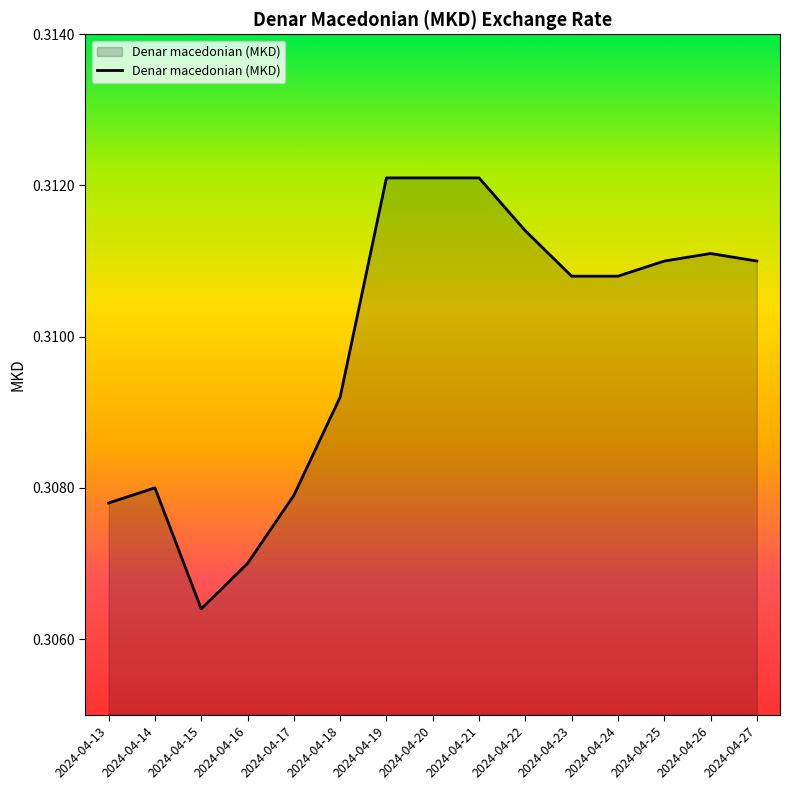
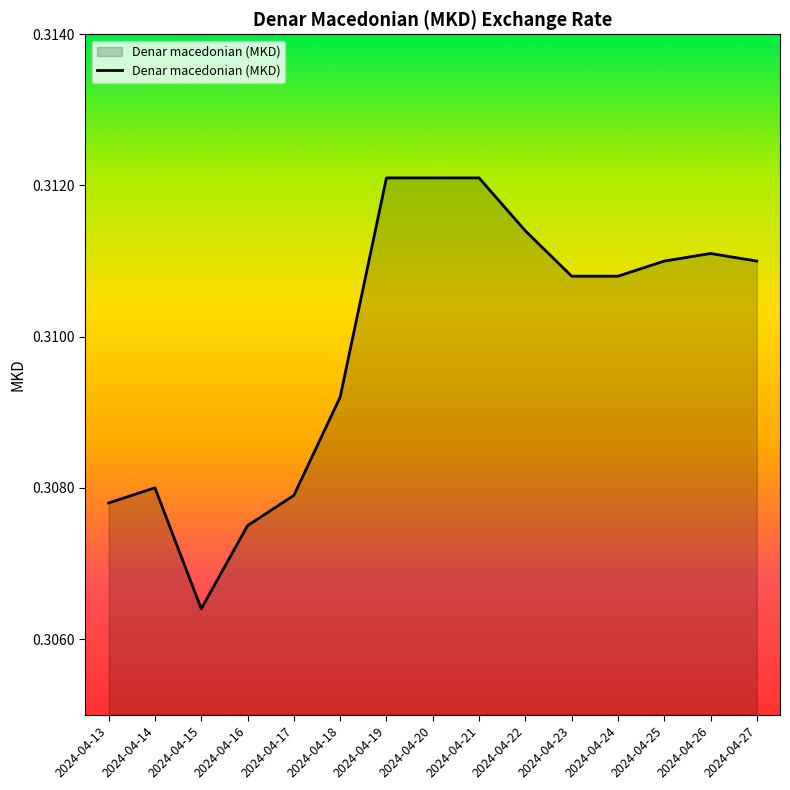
  {
    "2024-04-13": 0.3078,
    "2024-04-14": 0.3080,
    "2024-04-15": 0.3064,
-   "2024-04-16": 0.3070,
+   "2024-04-16": 0.3075,
    "2024-04-17": 0.3079,
    "2024-04-18": 0.3092,
    "2024-04-19": 0.3121,
    "2024-04-20": 0.3121,
    "2024-04-21": 0.3121,
    "2024-04-22": 0.3114,
    "2024-04-23": 0.3108,
    "2024-04-24": 0.3108,
    "2024-04-25": 0.3110,
    "2024-04-26": 0.3111,
    "2024-04-27": 0.3110
  }
